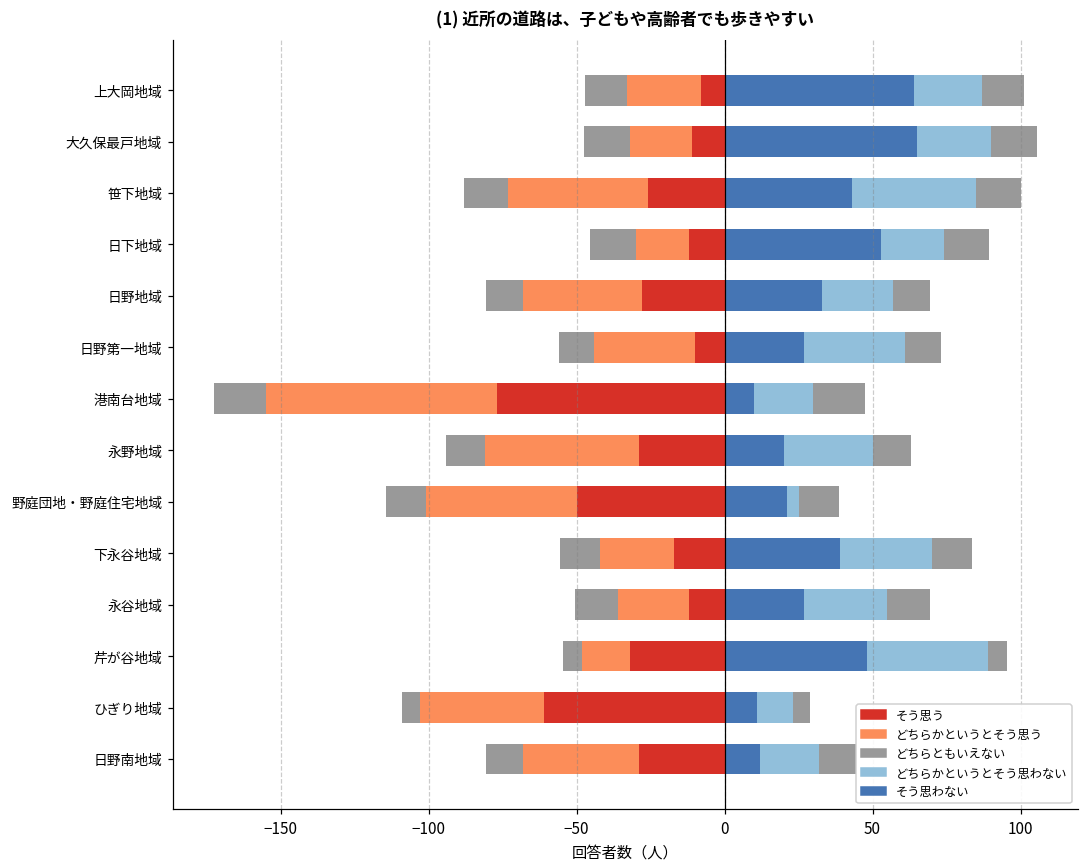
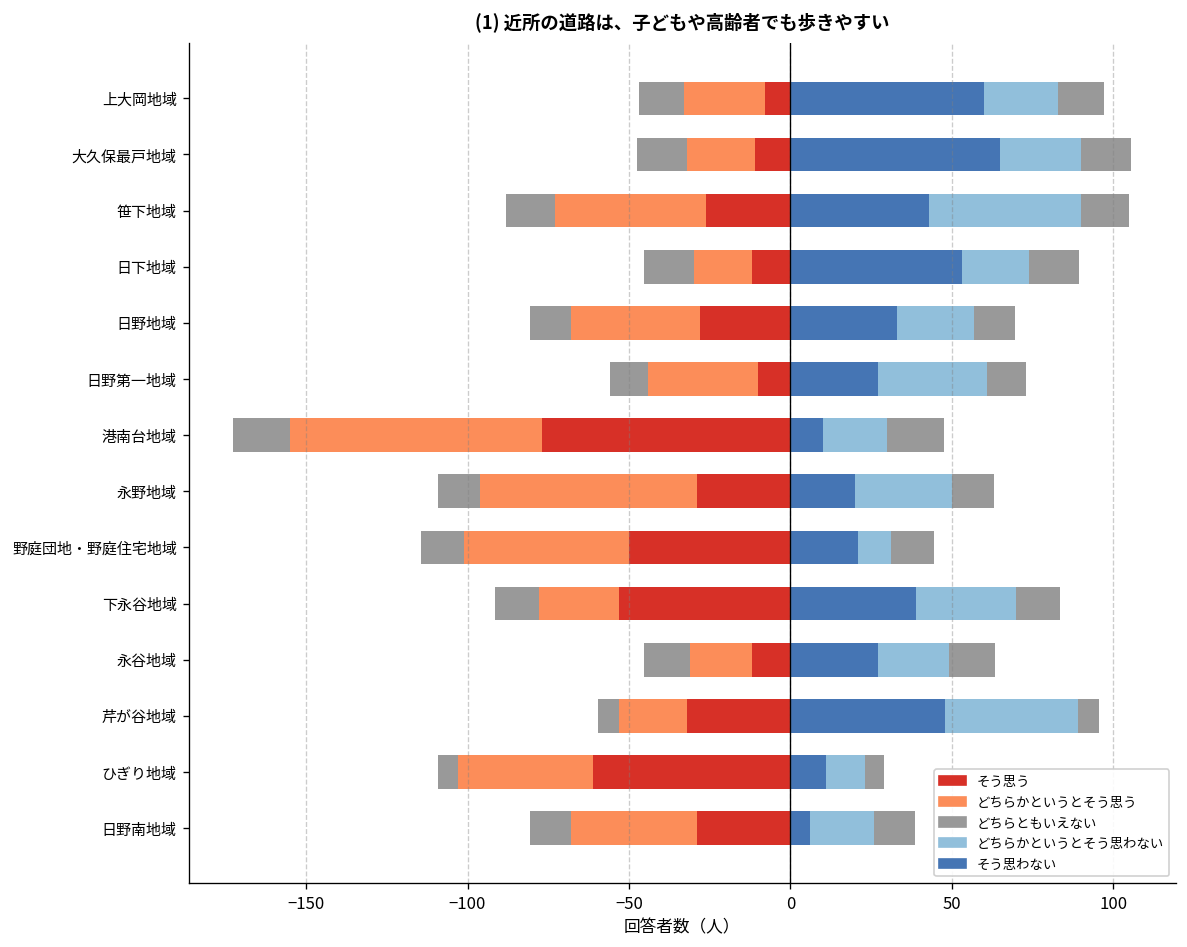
  {
    "そう思う": {
      "上大岡地域": -8,
      "大久保最戸地域": -11,
      "笹下地域": -26,
      "日下地域": -12,
      "日野地域": -28,
      "日野第一地域": -10,
      "港南台地域": -77,
      "永野地域": -29,
      "野庭団地・野庭住宅地域": -50,
-     "下永谷地域": -17,
+     "下永谷地域": -53,
      "永谷地域": -12,
      "芹が谷地域": -32,
      "ひぎり地域": -61,
      "日野南地域": -29
    },
    "どちらかというとそう思う": {
      "上大岡地域": -25,
      "大久保最戸地域": -21,
      "笹下地域": -47,
      "日下地域": -18,
      "日野地域": -40,
      "日野第一地域": -34,
      "港南台地域": -78,
-     "永野地域": -52,
+     "永野地域": -67,
      "野庭団地・野庭住宅地域": -51,
      "下永谷地域": -25,
-     "永谷地域": -24,
-     "芹が谷地域": -16,
+     "永谷地域": -19,
+     "芹が谷地域": -21,
      "ひぎり地域": -42,
      "日野南地域": -39
    },
    "そう思わない": {
-     "上大岡地域": 64,
+     "上大岡地域": 60,
      "大久保最戸地域": 65,
      "笹下地域": 43,
      "日下地域": 53,
      "日野地域": 33,
      "日野第一地域": 27,
      "港南台地域": 10,
      "永野地域": 20,
      "野庭団地・野庭住宅地域": 21,
      "下永谷地域": 39,
      "永谷地域": 27,
      "芹が谷地域": 48,
      "ひぎり地域": 11,
-     "日野南地域": 12
+     "日野南地域": 6
    },
    "どちらかというとそう思わない": {
      "上大岡地域": 23,
      "大久保最戸地域": 25,
-     "笹下地域": 42,
+     "笹下地域": 47,
      "日下地域": 21,
      "日野地域": 24,
      "日野第一地域": 34,
      "港南台地域": 20,
      "永野地域": 30,
-     "野庭団地・野庭住宅地域": 4,
+     "野庭団地・野庭住宅地域": 10,
      "下永谷地域": 31,
-     "永谷地域": 28,
+     "永谷地域": 22,
      "芹が谷地域": 41,
      "ひぎり地域": 12,
      "日野南地域": 20
    }
  }
